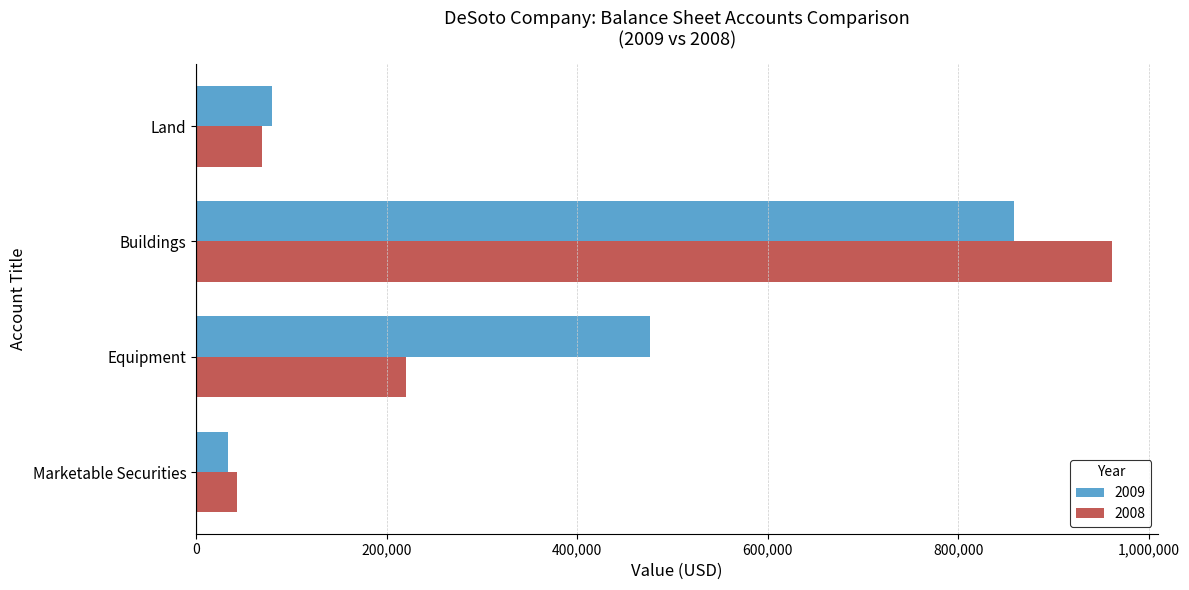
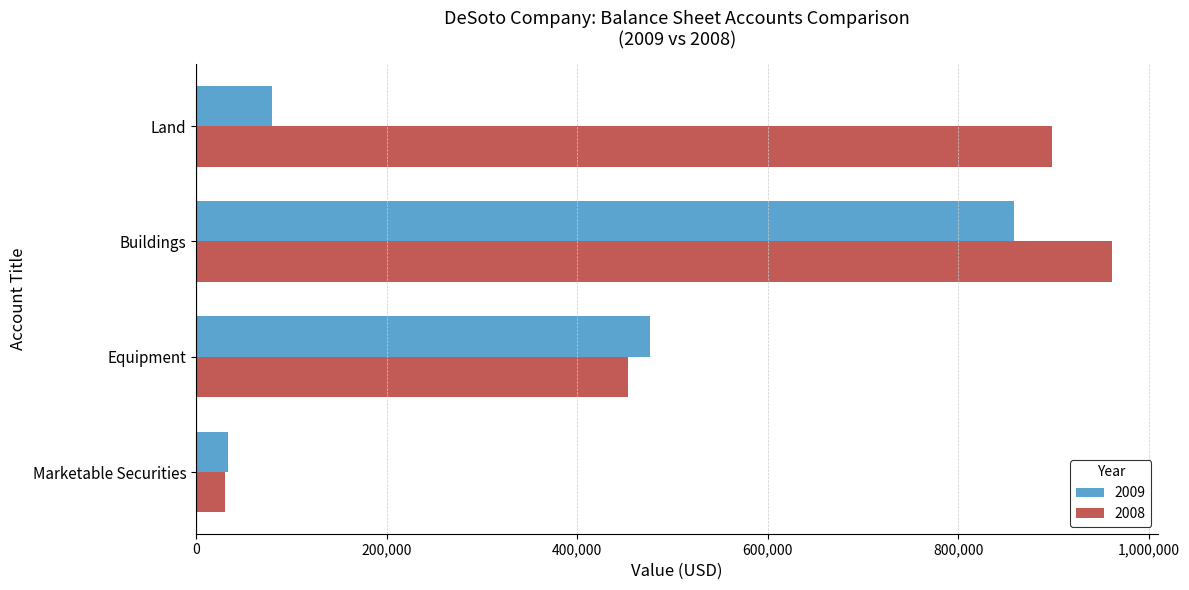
  {
    "2009": {
      "Land": "80,000",
      "Buildings": "860,000",
      "Equipment": "480,000",
      "Marketable Securities": "30,000"
    },
    "2008": {
-     "Land": "70,000",
+     "Land": "900,000",
      "Buildings": "960,000",
-     "Equipment": "220,000",
-     "Marketable Securities": "40,000"
+     "Equipment": "450,000",
+     "Marketable Securities": "30,000"
    }
  }
